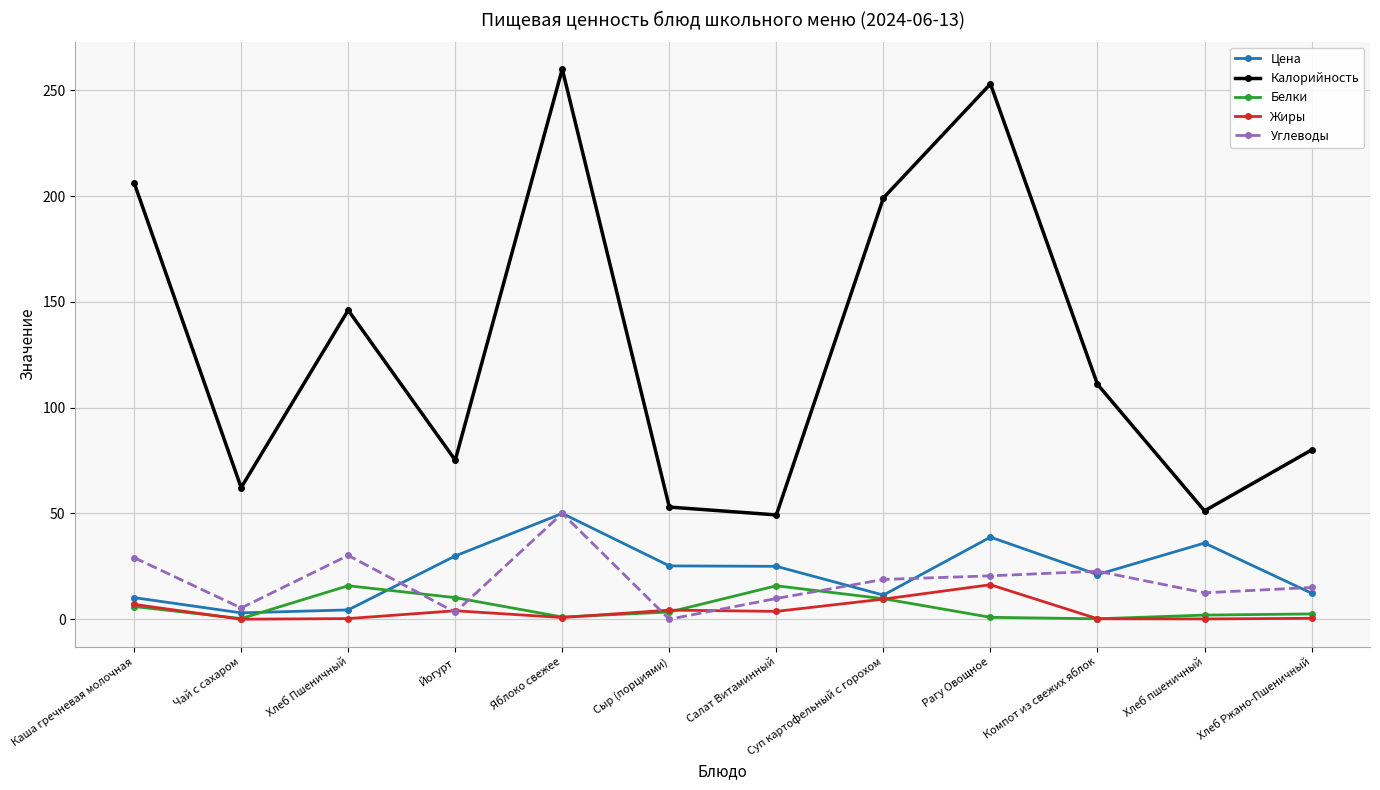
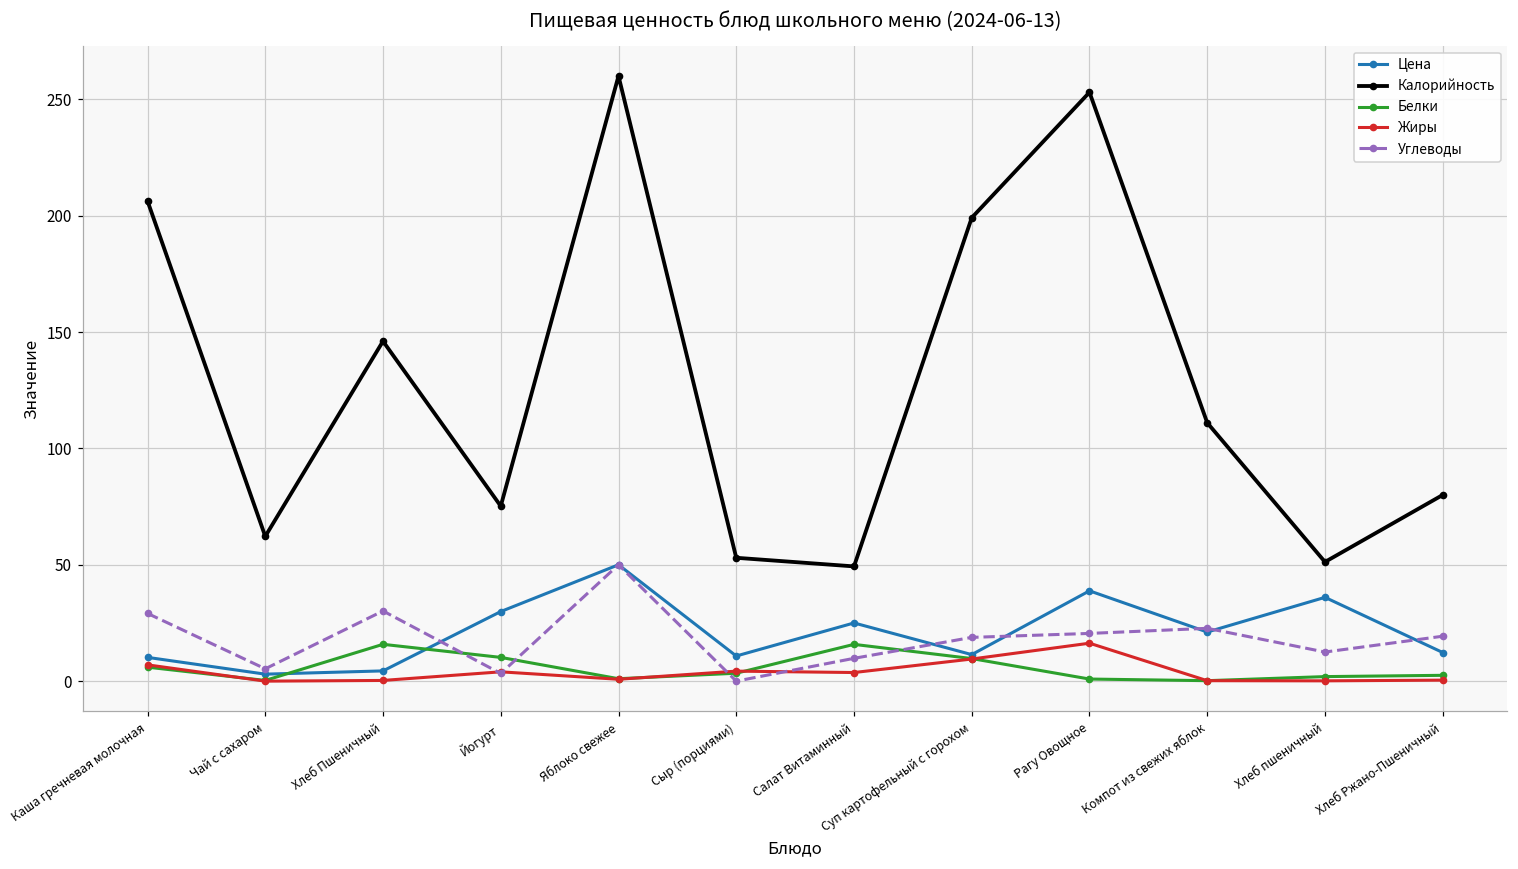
  {
    "Цена": {
      "Каша гречневая молочная": 10,
      "Чай с сахаром": 3,
      "Хлеб Пшеничный": 4,
      "Йогурт": 30,
-     "Сыр (порциями)": 25,
+     "Сыр (порциями)": 11,
      "Салат Витаминный": 25,
      "Суп картофельный с горохом": 11,
      "Рагу Овощное": 39,
      "Компот из свежих яблок": 21,
      "Хлеб пшеничный": 36,
      "Хлеб Ржано-Пшеничный": 12
    },
    "Калорийность": {
      "Каша гречневая молочная": 206,
      "Чай с сахаром": 62,
      "Хлеб Пшеничный": 146,
      "Йогурт": 75,
      "Яблоко свежее": 260,
      "Сыр (порциями)": 53,
      "Салат Витаминный": 49,
      "Суп картофельный с горохом": 199,
      "Рагу Овощное": 253,
      "Компот из свежих яблок": 111,
      "Хлеб пшеничный": 51,
      "Хлеб Ржано-Пшеничный": 80
    },
    "Белки": {
      "Хлеб Пшеничный": 16,
      "Йогурт": 10,
      "Салат Витаминный": 16,
      "Рагу Овощное": 1,
      "Хлеб пшеничный": 2,
      "Хлеб Ржано-Пшеничный": 3
    },
    "Жиры": {
      "Хлеб Пшеничный": 0,
      "Салат Витаминный": 4,
      "Рагу Овощное": 16,
      "Хлеб пшеничный": 0,
      "Хлеб Ржано-Пшеничный": 0
    },
    "Углеводы": {
      "Каша гречневая молочная": 29,
      "Чай с сахаром": 5,
      "Хлеб Пшеничный": 30,
      "Сыр (порциями)": 0,
      "Салат Витаминный": 10,
      "Суп картофельный с горохом": 19,
      "Рагу Овощное": 21,
      "Компот из свежих яблок": 23,
      "Хлеб пшеничный": 13,
-     "Хлеб Ржано-Пшеничный": 15
+     "Хлеб Ржано-Пшеничный": 19
    }
  }
